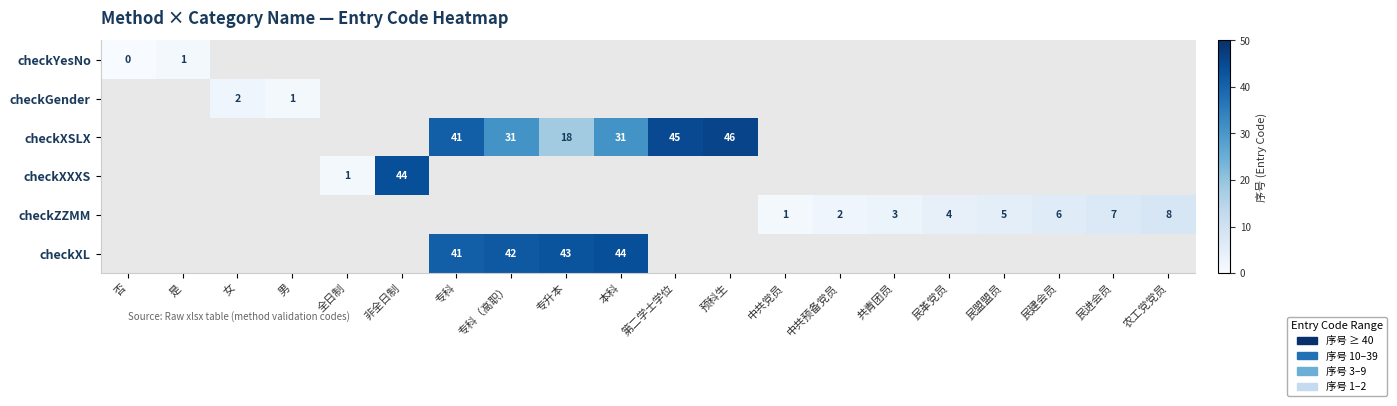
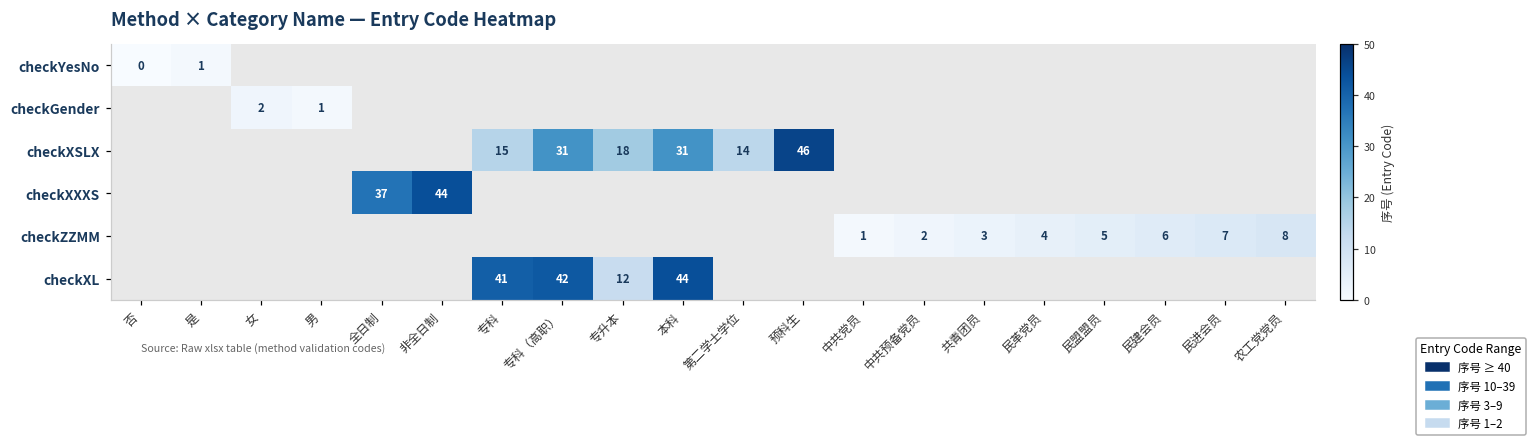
  {
    "checkYesNo": {
      "否": 0,
      "是": 1
    },
    "checkGender": {
      "女": 2,
      "男": 1
    },
    "checkXSLX": {
-     "专科": 41,
+     "专科": 15,
      "专科（高职）": 31,
      "专升本": 18,
      "本科": 31,
-     "第二学士学位": 45,
+     "第二学士学位": 14,
      "预科生": 46
    },
    "checkXXXS": {
-     "全日制": 1,
+     "全日制": 37,
      "非全日制": 44
    },
    "checkZZMM": {
      "中共党员": 1,
      "中共预备党员": 2,
      "共青团员": 3,
      "民革党员": 4,
      "民盟盟员": 5,
      "民建会员": 6,
      "民进会员": 7,
      "农工党党员": 8
    },
    "checkXL": {
      "专科": 41,
      "专科（高职）": 42,
-     "专升本": 43,
+     "专升本": 12,
      "本科": 44
    }
  }
